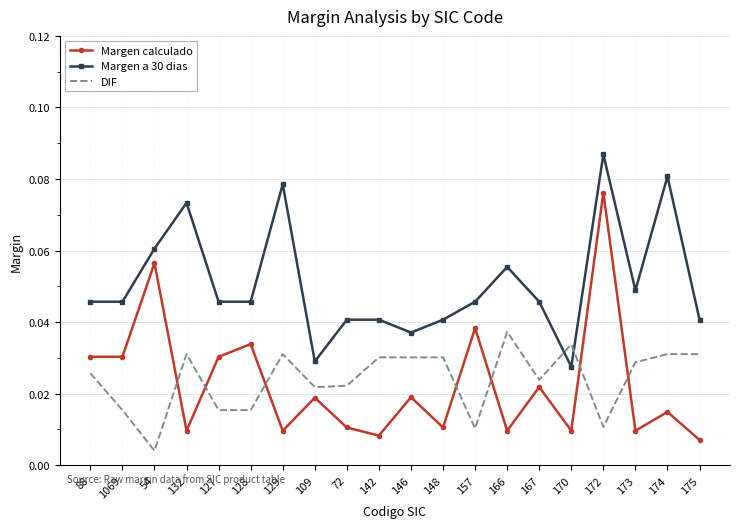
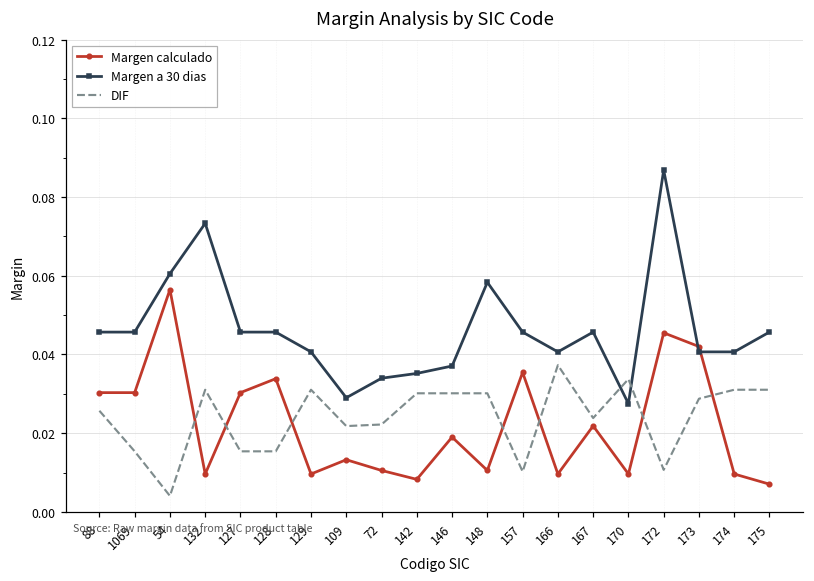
  {
    "Margen calculado": {
      "88": 0.030,
      "1069": 0.030,
      "54": 0.056,
      "132": 0.010,
      "127": 0.030,
      "128": 0.034,
      "129": 0.010,
-     "109": 0.019,
+     "109": 0.013,
      "72": 0.011,
      "142": 0.008,
      "146": 0.019,
      "148": 0.011,
-     "157": 0.038,
+     "157": 0.035,
      "166": 0.010,
      "167": 0.022,
      "170": 0.010,
-     "172": 0.076,
-     "173": 0.010,
-     "174": 0.015,
+     "172": 0.046,
+     "173": 0.042,
+     "174": 0.010,
      "175": 0.007
    },
    "Margen a 30 dias": {
      "88": 0.046,
      "1069": 0.046,
      "54": 0.061,
      "132": 0.073,
      "127": 0.046,
      "128": 0.046,
-     "129": 0.079,
+     "129": 0.041,
      "109": 0.029,
-     "72": 0.041,
-     "142": 0.041,
+     "72": 0.034,
+     "142": 0.035,
      "146": 0.037,
-     "148": 0.041,
+     "148": 0.058,
      "157": 0.046,
-     "166": 0.055,
+     "166": 0.041,
      "167": 0.046,
      "170": 0.027,
      "172": 0.087,
-     "173": 0.049,
-     "174": 0.081,
-     "175": 0.041
+     "173": 0.041,
+     "174": 0.041,
+     "175": 0.046
    },
    "DIF": {
      "88": 0.026,
      "1069": 0.015,
      "54": 0.004,
      "132": 0.031,
      "127": 0.015,
      "128": 0.015,
      "129": 0.031,
      "109": 0.022,
      "72": 0.022,
      "142": 0.030,
      "146": 0.030,
      "148": 0.030,
      "157": 0.010,
      "166": 0.037,
      "167": 0.024,
      "170": 0.034,
      "172": 0.011,
      "173": 0.029,
      "174": 0.031,
      "175": 0.031
    }
  }
